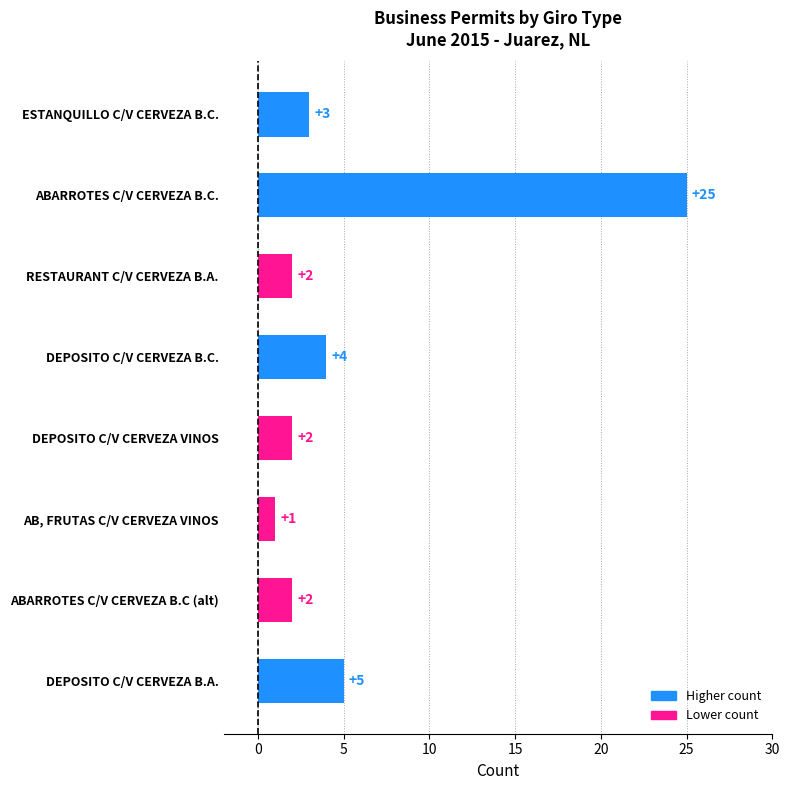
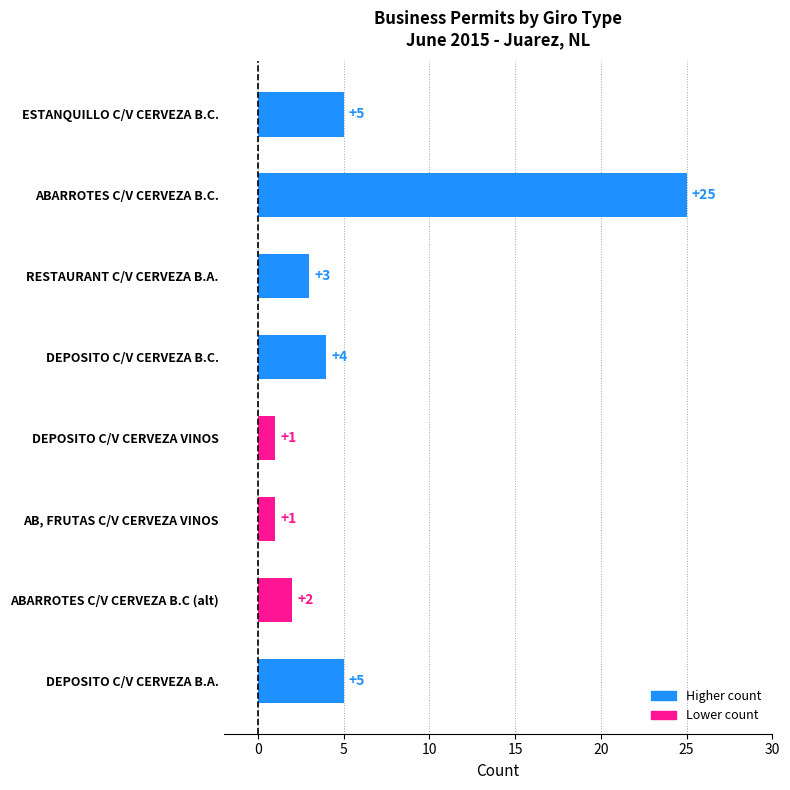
  {
-   "ESTANQUILLO C/V CERVEZA B.C.": "+3",
+   "ESTANQUILLO C/V CERVEZA B.C.": "+5",
    "ABARROTES C/V CERVEZA B.C.": "+25",
-   "RESTAURANT C/V CERVEZA B.A.": "+2",
+   "RESTAURANT C/V CERVEZA B.A.": "+3",
    "DEPOSITO C/V CERVEZA B.C.": "+4",
-   "DEPOSITO C/V CERVEZA VINOS": "+2",
+   "DEPOSITO C/V CERVEZA VINOS": "+1",
    "AB, FRUTAS C/V CERVEZA VINOS": "+1",
    "ABARROTES C/V CERVEZA B.C (alt)": "+2",
    "DEPOSITO C/V CERVEZA B.A.": "+5"
  }
